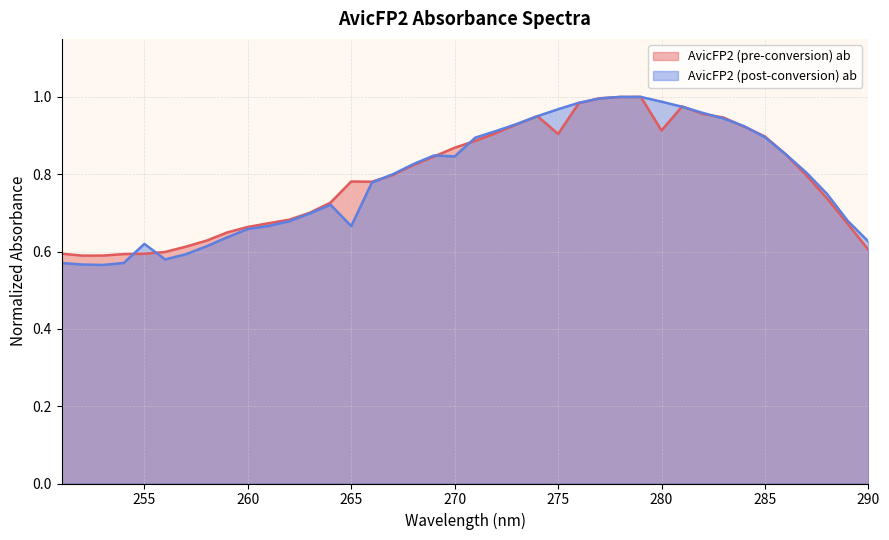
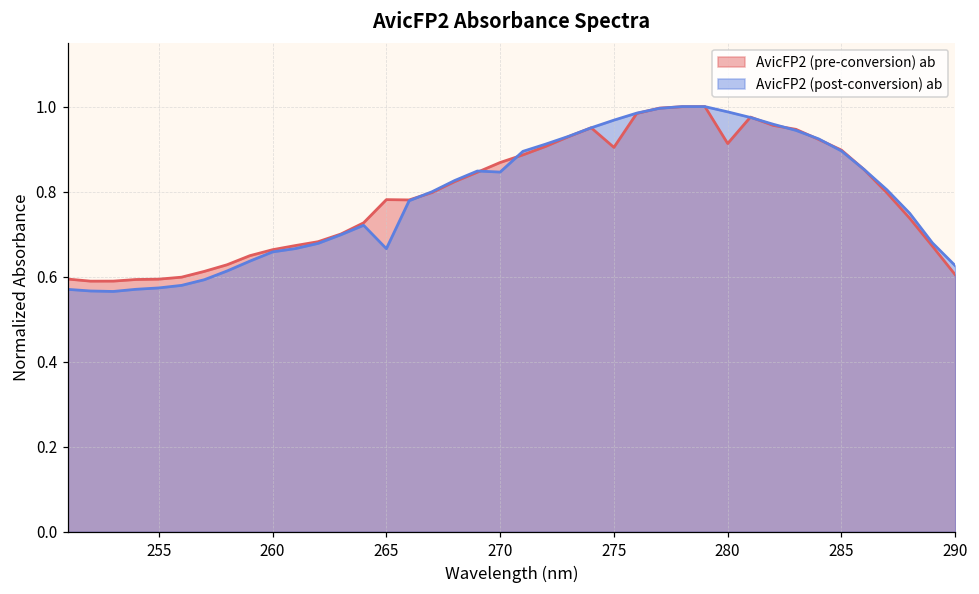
  {
    "AvicFP2 (pre-conversion) ab": {
      "255": 0.59,
      "265": 0.78,
      "270": 0.87,
      "275": 0.90,
      "280": 0.91,
      "290": 0.60
    },
    "AvicFP2 (post-conversion) ab": {
-     "255": 0.62,
+     "255": 0.57,
      "265": 0.67,
      "270": 0.85,
      "275": 0.97,
      "280": 0.99,
      "290": 0.63
    }
  }
